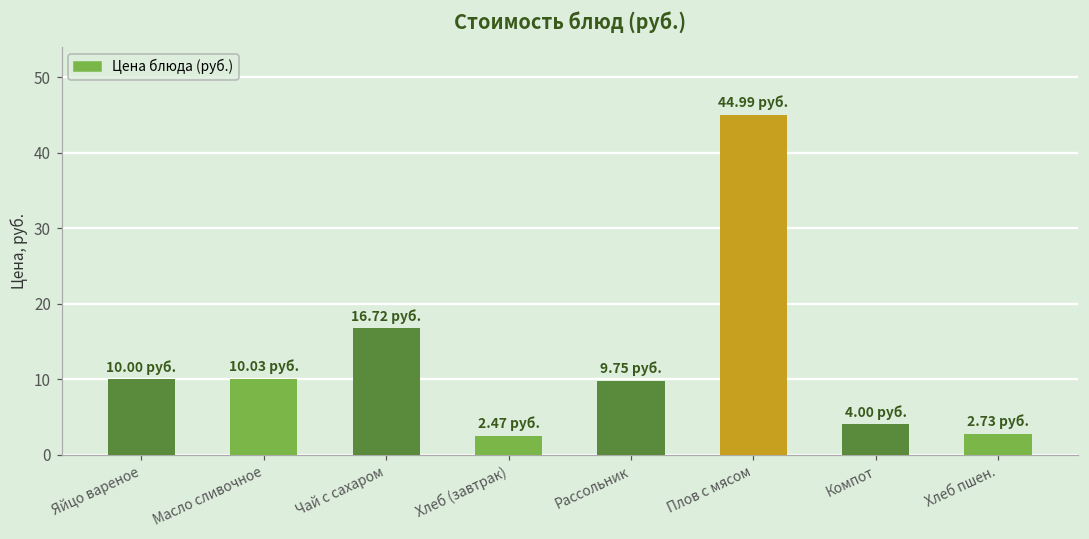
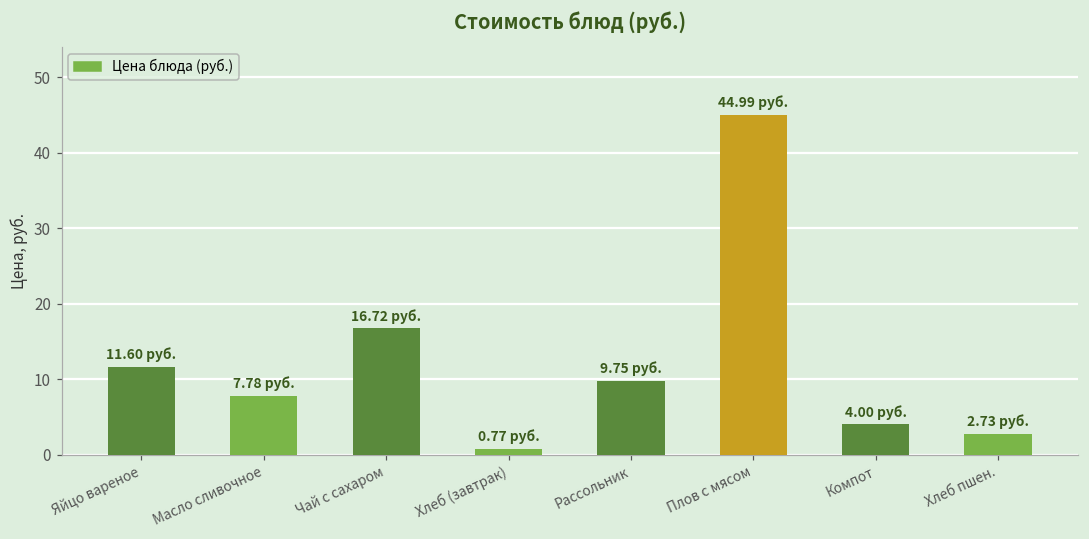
  {
-   "Яйцо вареное": 10.00,
-   "Масло сливочное": 10.03,
+   "Яйцо вареное": 11.60,
+   "Масло сливочное": 7.78,
    "Чай с сахаром": 16.72,
-   "Хлеб (завтрак)": 2.47,
+   "Хлеб (завтрак)": 0.77,
    "Рассольник": 9.75,
    "Плов с мясом": 44.99,
    "Компот": 4.00,
    "Хлеб пшен.": 2.73
  }
